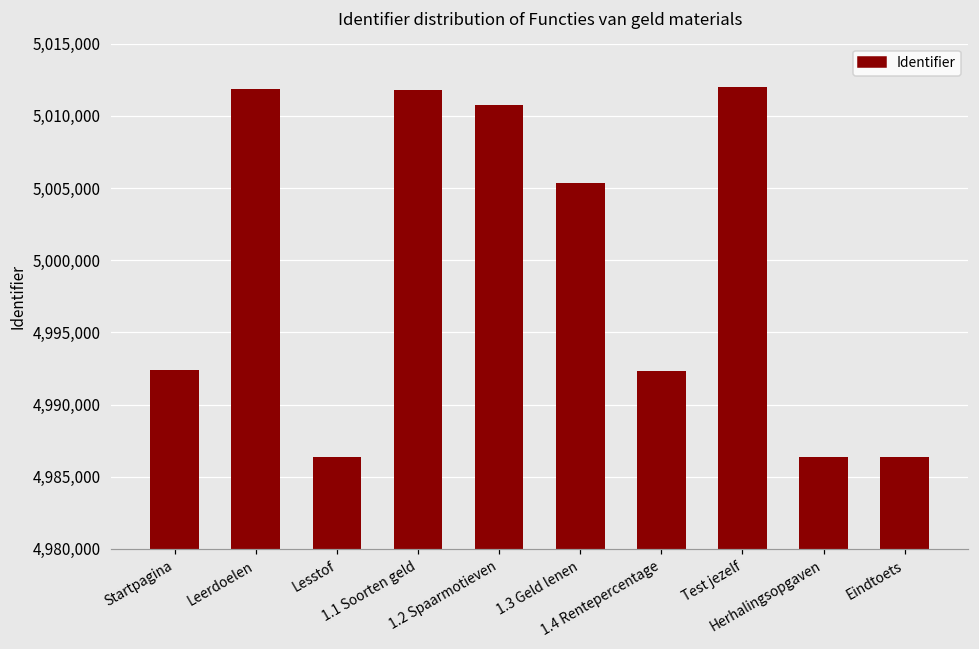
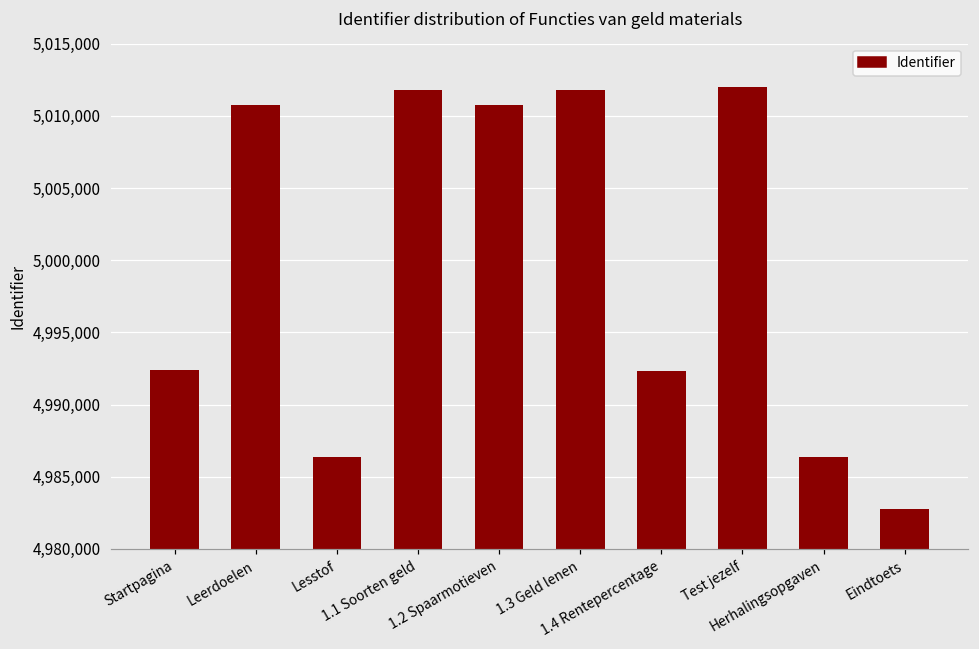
  {
    "Startpagina": "4,992,400",
-   "Leerdoelen": "5,011,900",
+   "Leerdoelen": "5,010,800",
    "Lesstof": "4,986,300",
    "1.1 Soorten geld": "5,011,800",
    "1.2 Spaarmotieven": "5,010,800",
-   "1.3 Geld lenen": "5,005,300",
+   "1.3 Geld lenen": "5,011,800",
    "1.4 Rentepercentage": "4,992,300",
    "Test jezelf": "5,012,000",
    "Herhalingsopgaven": "4,986,300",
-   "Eindtoets": "4,986,300"
+   "Eindtoets": "4,982,800"
  }
